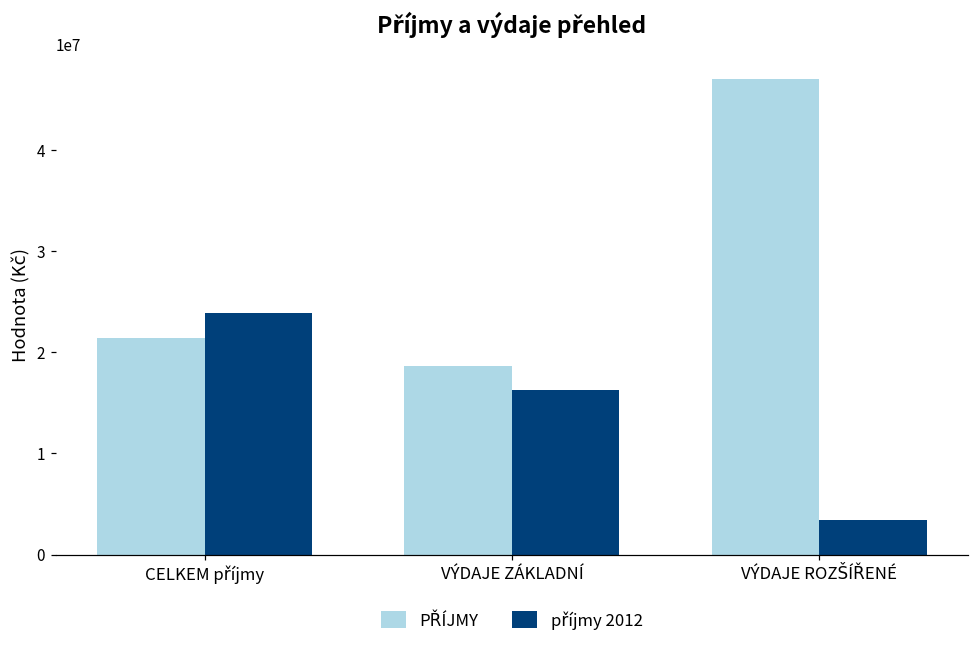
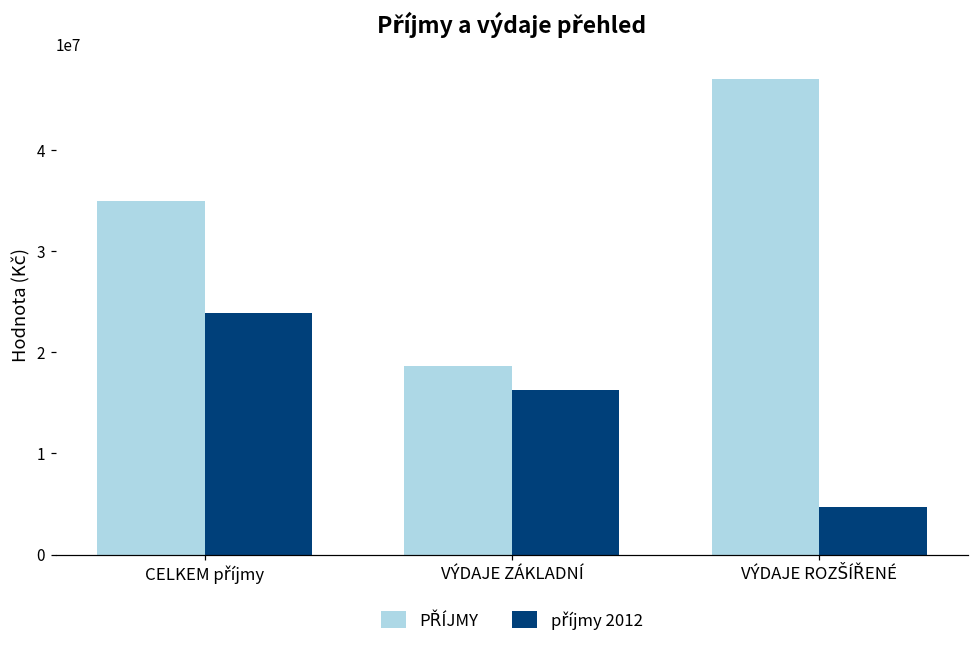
  {
    "PŘÍJMY": {
-     "CELKEM příjmy": 21000000,
+     "CELKEM příjmy": 35000000,
      "VÝDAJE ZÁKLADNÍ": 19000000,
      "VÝDAJE ROZŠÍŘENÉ": 47000000
    },
    "příjmy 2012": {
      "CELKEM příjmy": 24000000,
      "VÝDAJE ZÁKLADNÍ": 16000000,
-     "VÝDAJE ROZŠÍŘENÉ": 3000000
+     "VÝDAJE ROZŠÍŘENÉ": 5000000
    }
  }
